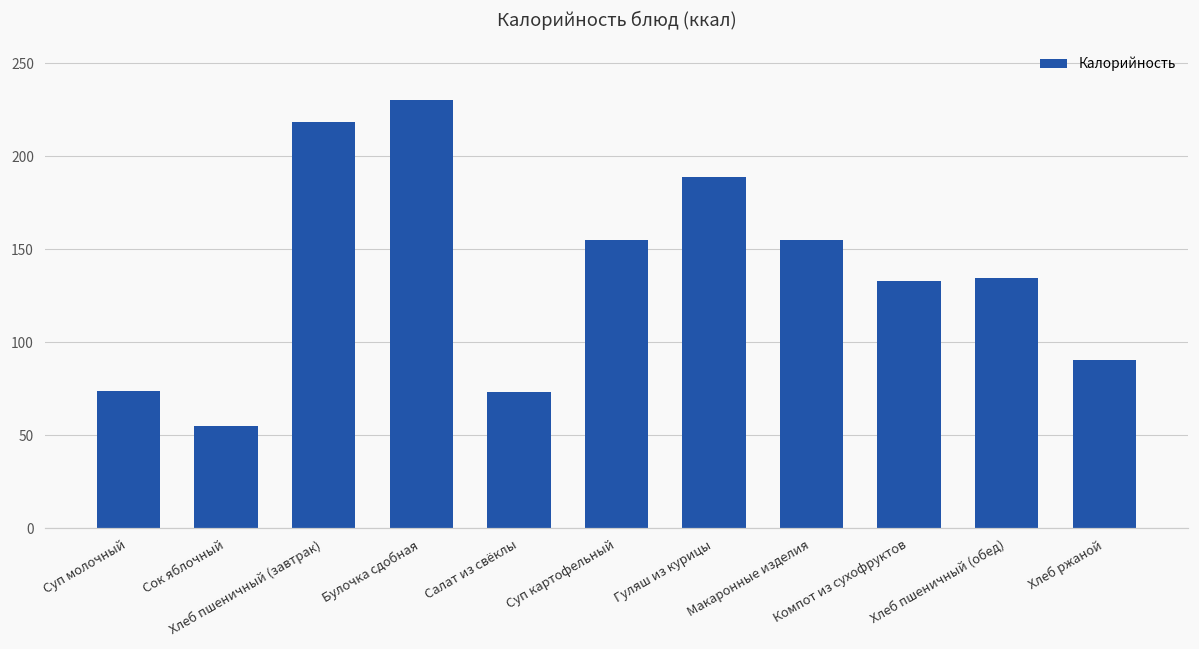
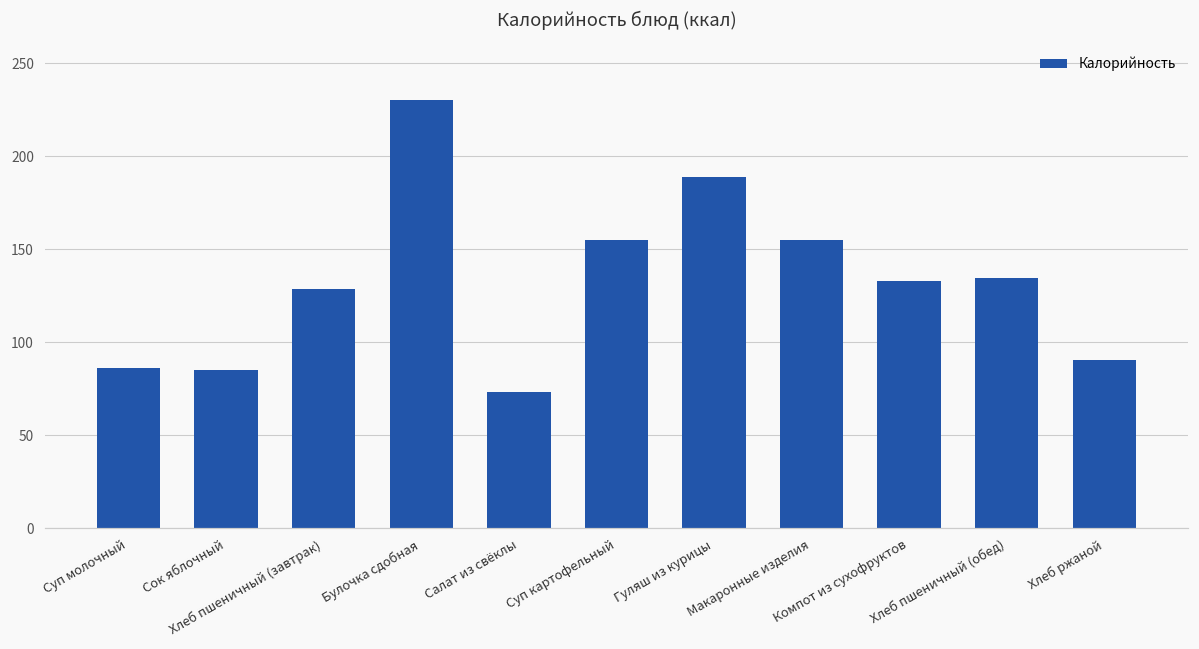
  {
-   "Суп молочный": 74,
-   "Сок яблочный": 55,
-   "Хлеб пшеничный (завтрак)": 218,
+   "Суп молочный": 86,
+   "Сок яблочный": 85,
+   "Хлеб пшеничный (завтрак)": 129,
    "Булочка сдобная": 230,
    "Салат из свёклы": 73,
    "Суп картофельный": 155,
    "Гуляш из курицы": 189,
    "Макаронные изделия": 155,
    "Компот из сухофруктов": 133,
    "Хлеб пшеничный (обед)": 135,
    "Хлеб ржаной": 91
  }
